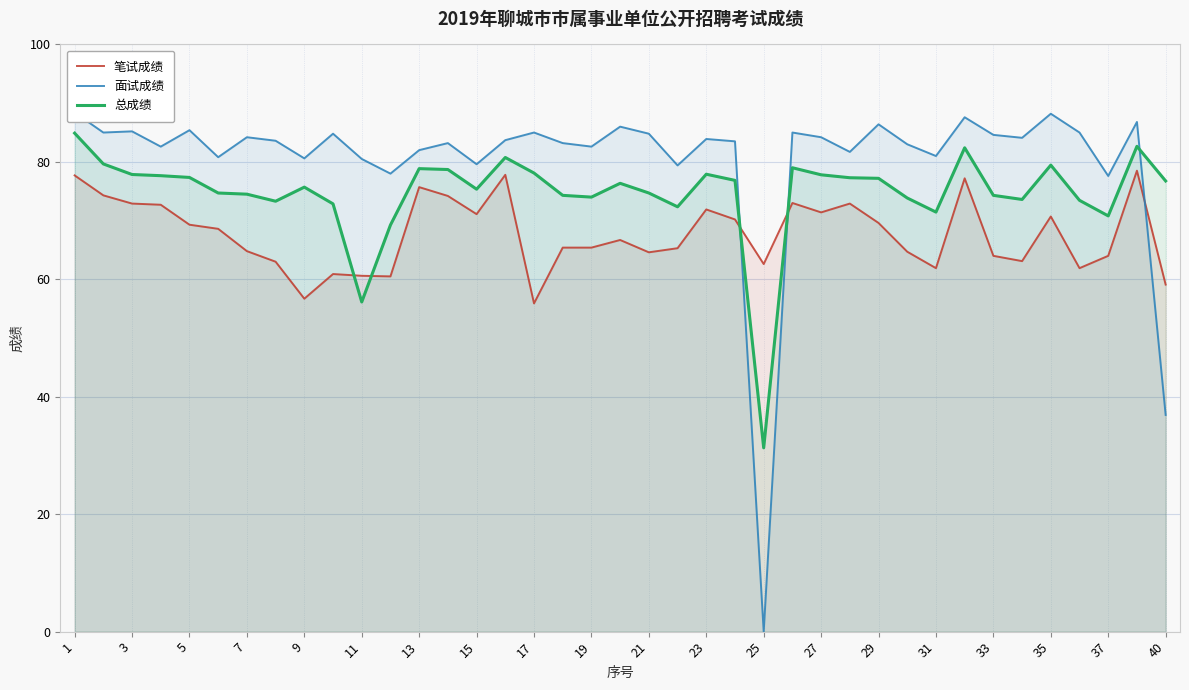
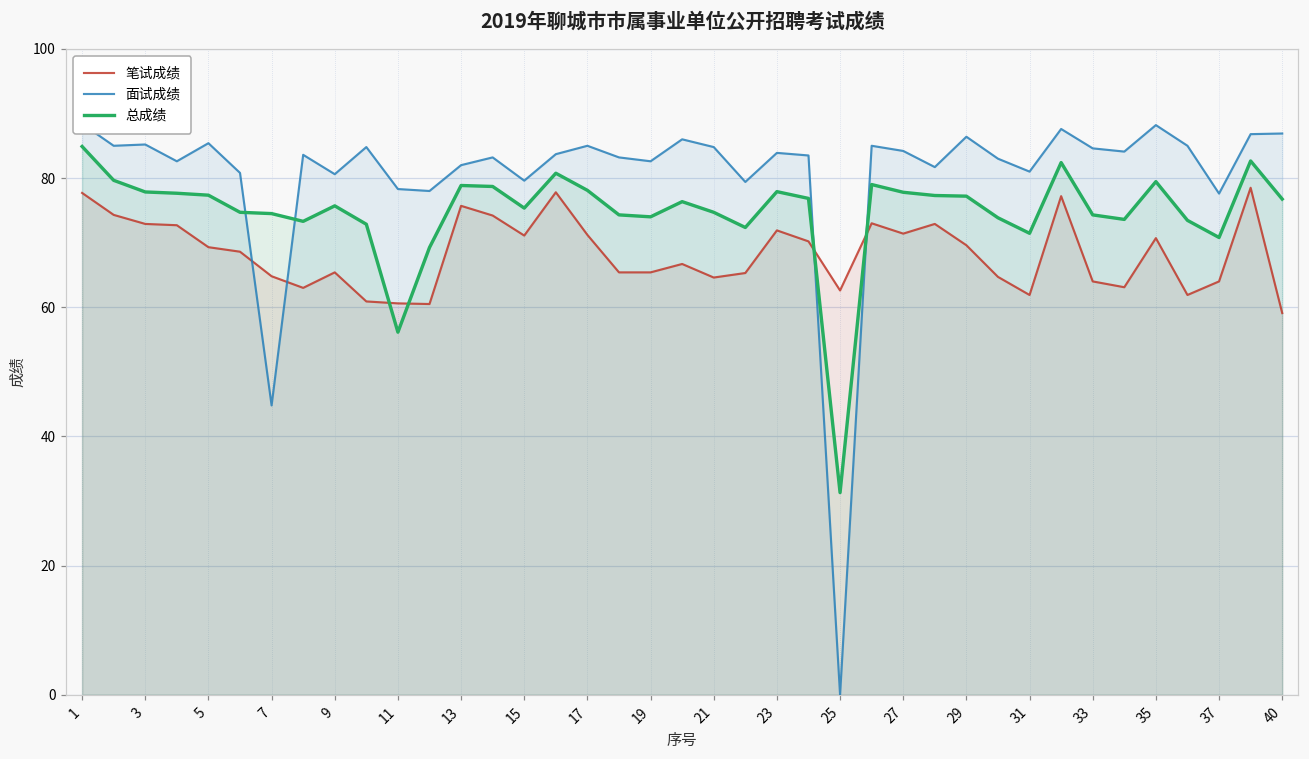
  {
    "笔试成绩": {
      "1": 78,
      "3": 73,
      "5": 69,
      "7": 65,
-     "9": 57,
+     "9": 65,
      "11": 61,
      "13": 76,
      "15": 71,
-     "17": 56,
+     "17": 71,
      "19": 65,
      "21": 65,
      "23": 72,
      "25": 63,
      "27": 71,
      "29": 70,
      "31": 62,
      "33": 64,
      "35": 71,
      "37": 64,
      "40": 59
    },
    "面试成绩": {
      "3": 85,
      "5": 85,
-     "7": 84,
+     "7": 45,
      "9": 81,
-     "11": 81,
+     "11": 78,
      "13": 82,
      "15": 80,
      "17": 85,
      "19": 83,
      "21": 85,
      "23": 84,
      "25": 0,
      "27": 84,
      "29": 86,
      "31": 81,
      "33": 85,
      "35": 88,
      "37": 78,
-     "40": 37
+     "40": 87
    },
    "总成绩": {
      "1": 85,
      "3": 78,
      "5": 77,
      "7": 75,
      "9": 76,
      "11": 56,
      "13": 79,
      "15": 75,
      "17": 78,
      "19": 74,
      "21": 75,
      "23": 78,
      "25": 31,
      "27": 78,
      "29": 77,
      "31": 71,
      "33": 74,
      "35": 79,
      "37": 71,
      "40": 77
    }
  }
